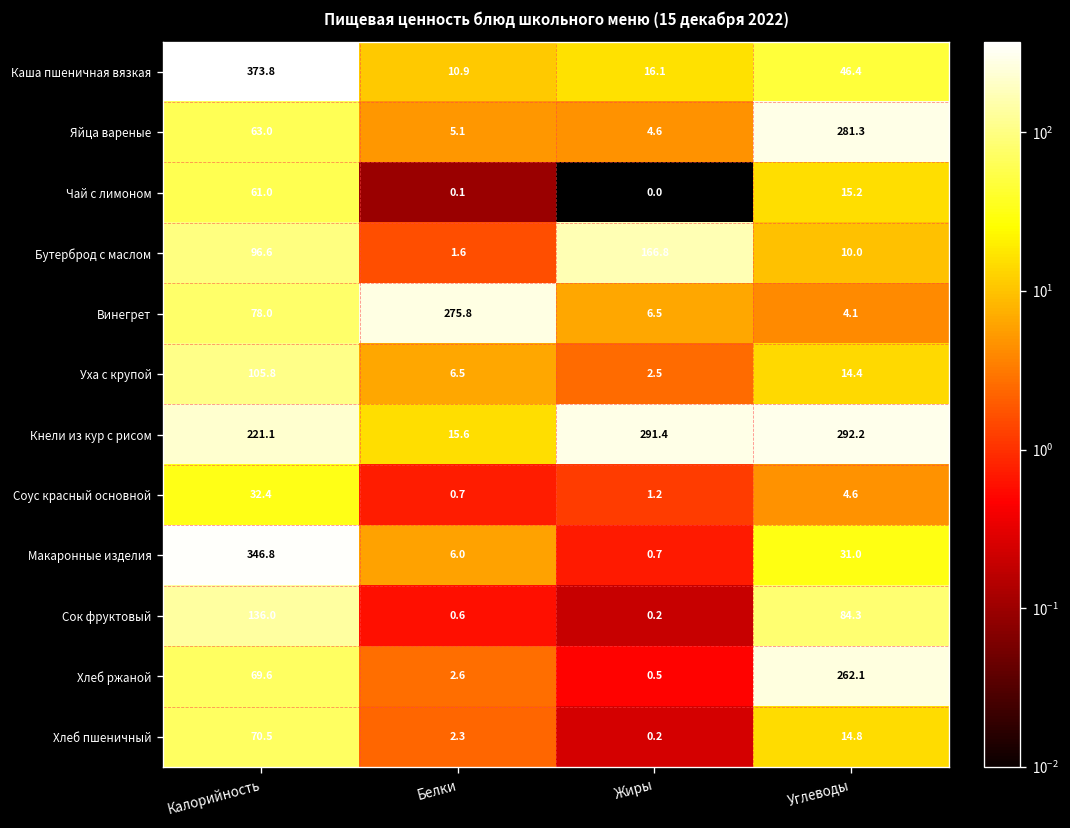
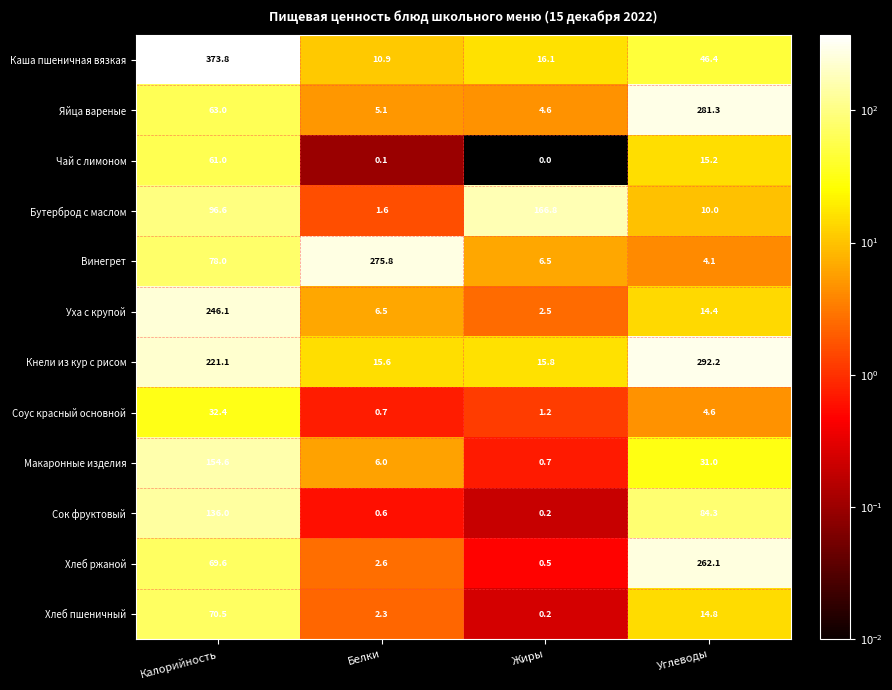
  {
    "Каша пшеничная вязкая": {
      "Калорийность": 373.8,
      "Белки": 10.9,
      "Жиры": 16.1,
      "Углеводы": 46.4
    },
    "Яйца вареные": {
      "Калорийность": 63.0,
      "Белки": 5.1,
      "Жиры": 4.6,
      "Углеводы": 281.3
    },
    "Чай с лимоном": {
      "Калорийность": 61.0,
      "Белки": 0.1,
      "Жиры": 0.0,
      "Углеводы": 15.2
    },
    "Бутерброд с маслом": {
      "Калорийность": 96.6,
      "Белки": 1.6,
      "Жиры": 166.8,
      "Углеводы": 10.0
    },
    "Винегрет": {
      "Калорийность": 78.0,
      "Белки": 275.8,
      "Жиры": 6.5,
      "Углеводы": 4.1
    },
    "Уха с крупой": {
-     "Калорийность": 105.8,
+     "Калорийность": 246.1,
      "Белки": 6.5,
      "Жиры": 2.5,
      "Углеводы": 14.4
    },
    "Кнели из кур с рисом": {
      "Калорийность": 221.1,
      "Белки": 15.6,
-     "Жиры": 291.4,
+     "Жиры": 15.8,
      "Углеводы": 292.2
    },
    "Соус красный основной": {
      "Калорийность": 32.4,
      "Белки": 0.7,
      "Жиры": 1.2,
      "Углеводы": 4.6
    },
    "Макаронные изделия": {
-     "Калорийность": 346.8,
+     "Калорийность": 154.6,
      "Белки": 6.0,
      "Жиры": 0.7,
      "Углеводы": 31.0
    },
    "Сок фруктовый": {
      "Калорийность": 136.0,
      "Белки": 0.6,
      "Жиры": 0.2,
      "Углеводы": 84.3
    },
    "Хлеб ржаной": {
      "Калорийность": 69.6,
      "Белки": 2.6,
      "Жиры": 0.5,
      "Углеводы": 262.1
    },
    "Хлеб пшеничный": {
      "Калорийность": 70.5,
      "Белки": 2.3,
      "Жиры": 0.2,
      "Углеводы": 14.8
    }
  }
